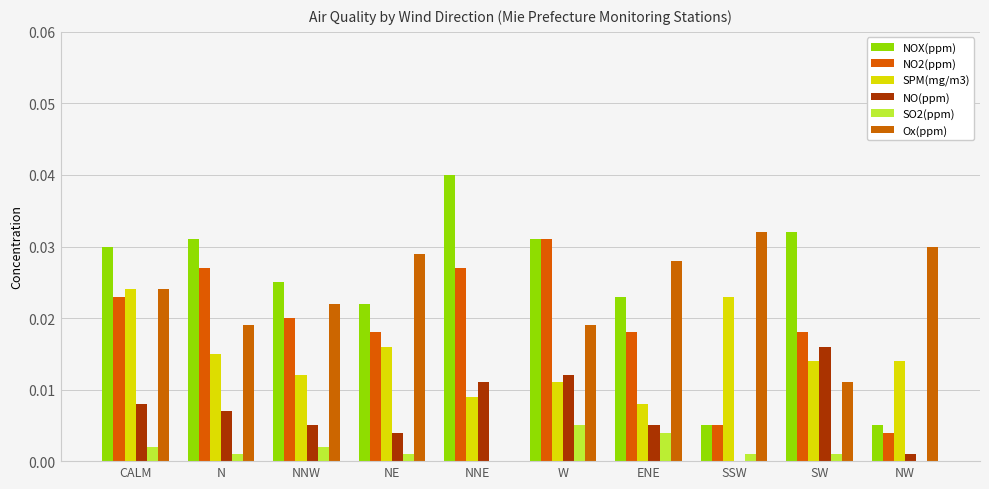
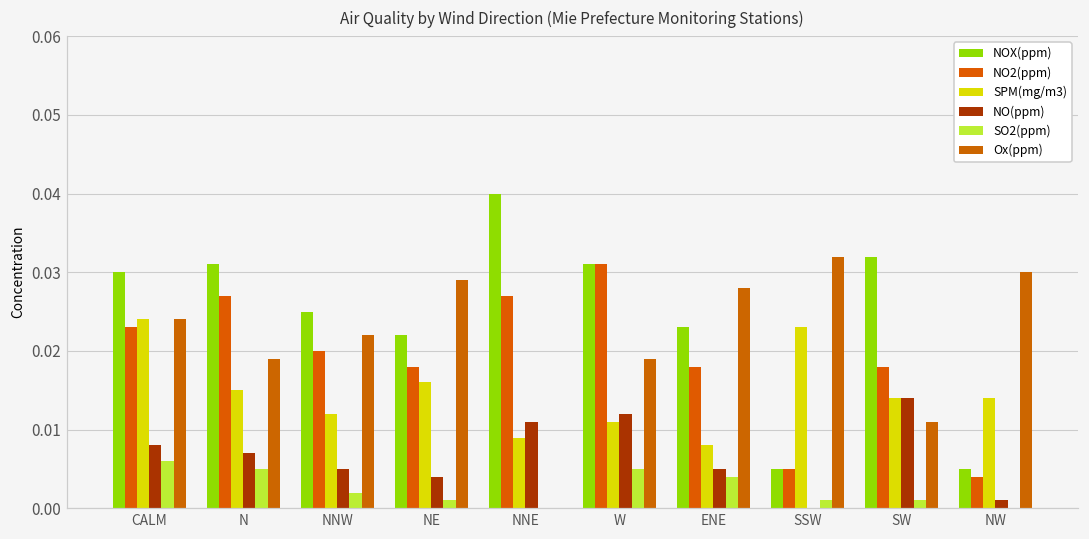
  {
    "NOX(ppm)": {
      "CALM": 0.030,
      "N": 0.031,
      "NNW": 0.025,
      "NE": 0.022,
      "NNE": 0.040,
      "W": 0.031,
      "ENE": 0.023,
      "SSW": 0.005,
      "SW": 0.032,
      "NW": 0.005
    },
    "SPM(mg/m3)": {
      "CALM": 0.024,
      "N": 0.015,
      "NNW": 0.012,
      "NE": 0.016,
      "NNE": 0.009,
      "W": 0.011,
      "ENE": 0.008,
      "SSW": 0.023,
      "SW": 0.014,
      "NW": 0.014
    },
    "NO(ppm)": {
      "CALM": 0.008,
      "N": 0.007,
      "NNW": 0.005,
      "NE": 0.004,
      "NNE": 0.011,
      "W": 0.012,
      "ENE": 0.005,
      "SSW": 0.000,
-     "SW": 0.016,
+     "SW": 0.014,
      "NW": 0.001
    },
    "SO2(ppm)": {
-     "CALM": 0.002,
-     "N": 0.001,
+     "CALM": 0.006,
+     "N": 0.005,
      "NNW": 0.002,
      "NE": 0.001,
      "NNE": 0.000,
      "W": 0.005,
      "ENE": 0.004,
      "SSW": 0.001,
      "SW": 0.001,
      "NW": 0.000
    }
  }
